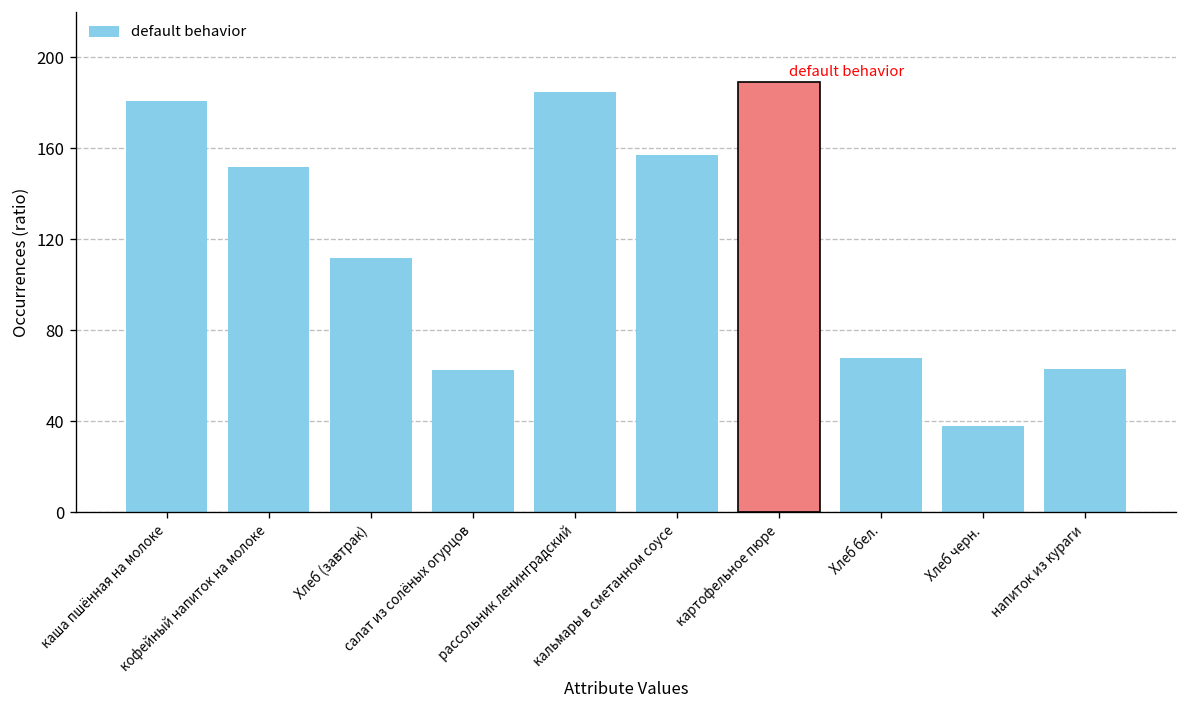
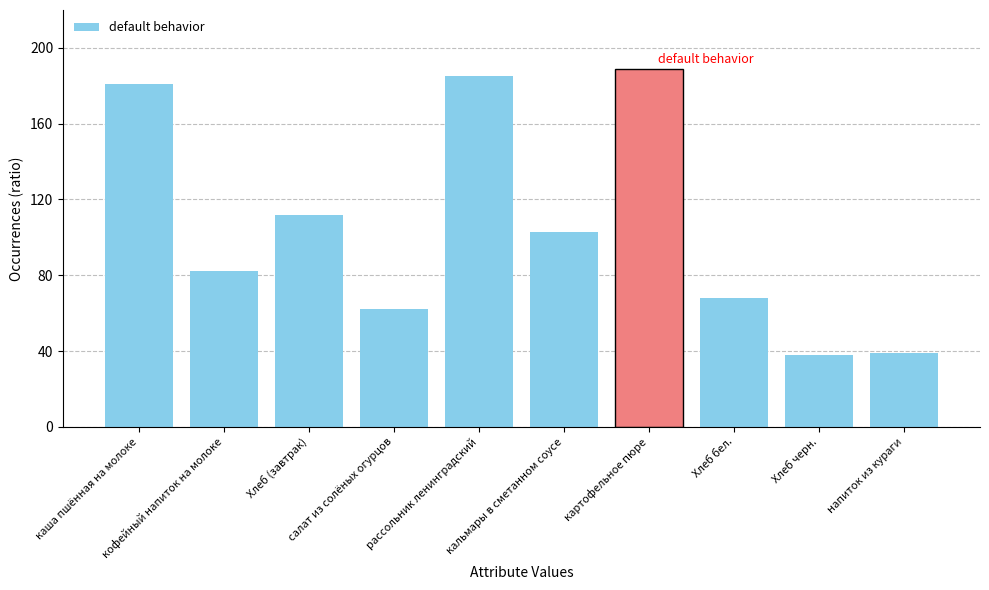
  {
    "каша пшённая на молоке": 181,
-   "кофейный напиток на молоке": 152,
+   "кофейный напиток на молоке": 82,
    "Хлеб (завтрак)": 112,
    "салат из солёных огурцов": 62,
    "рассольник ленинградский": 185,
-   "кальмары в сметанном соусе": 157,
+   "кальмары в сметанном соусе": 103,
    "картофельное пюре": 189,
    "Хлеб бел.": 68,
    "Хлеб черн.": 38,
-   "напиток из кураги": 63
+   "напиток из кураги": 39
  }
